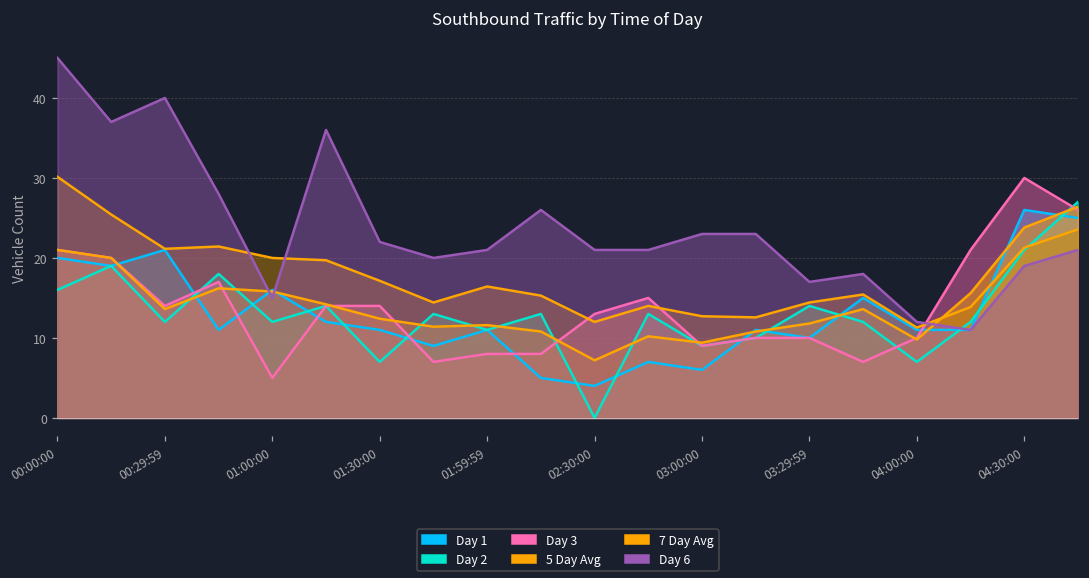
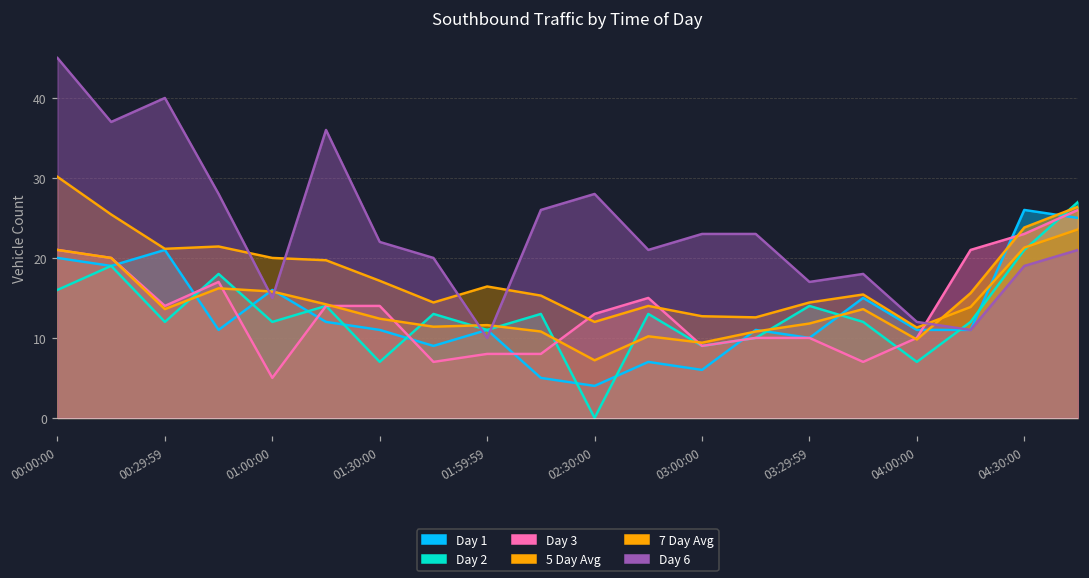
  {
    "Day 3": {
      "00:29:59": 14,
      "01:00:00": 5,
      "01:30:00": 14,
      "01:59:59": 8,
      "02:30:00": 13,
-     "04:30:00": 30
+     "04:30:00": 23
    },
    "Day 6": {
      "00:00:00": 45,
      "00:29:59": 40,
      "01:00:00": 15,
      "01:30:00": 22,
-     "01:59:59": 21,
-     "02:30:00": 21,
+     "01:59:59": 10,
+     "02:30:00": 28,
      "03:00:00": 23,
      "03:29:59": 17,
      "04:00:00": 12,
      "04:30:00": 19
    }
  }
